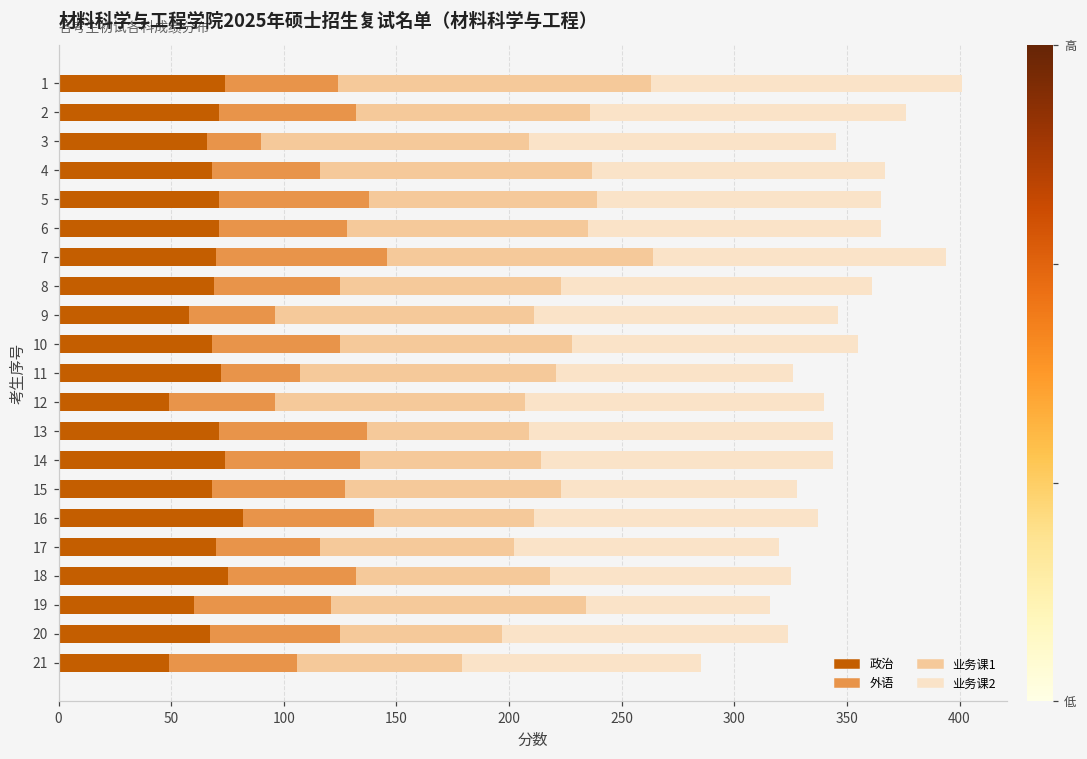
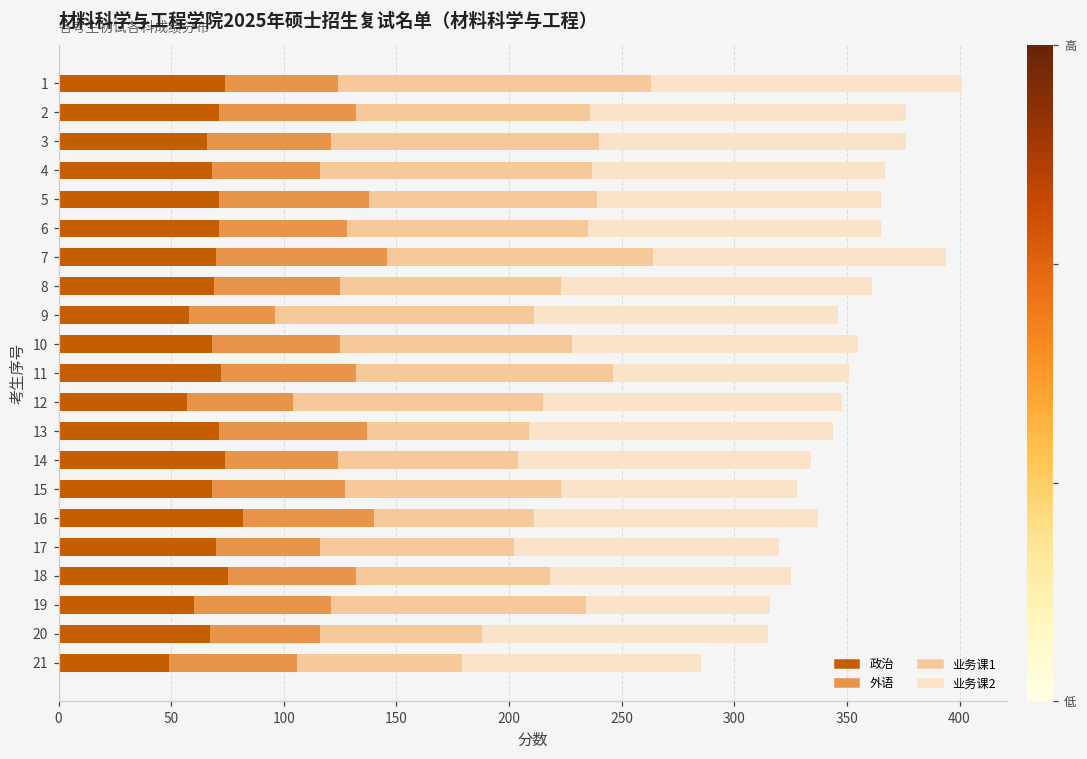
  {
    "政治": {
      "1": 74,
      "2": 71,
      "3": 66,
      "4": 68,
      "5": 71,
      "6": 71,
      "7": 70,
      "8": 69,
      "9": 58,
      "10": 68,
      "11": 72,
-     "12": 49,
+     "12": 57,
      "13": 71,
      "14": 74,
      "15": 68,
      "16": 82,
      "17": 70,
      "18": 75,
      "19": 60,
      "20": 67,
      "21": 49
    },
    "外语": {
      "1": 50,
      "2": 61,
-     "3": 24,
+     "3": 55,
      "4": 48,
      "5": 67,
      "6": 57,
      "7": 76,
      "8": 56,
      "9": 38,
      "10": 57,
-     "11": 35,
+     "11": 60,
      "12": 47,
      "13": 66,
-     "14": 60,
+     "14": 50,
      "15": 59,
      "16": 58,
      "17": 46,
      "18": 57,
      "19": 61,
-     "20": 58,
+     "20": 49,
      "21": 57
    }
  }
